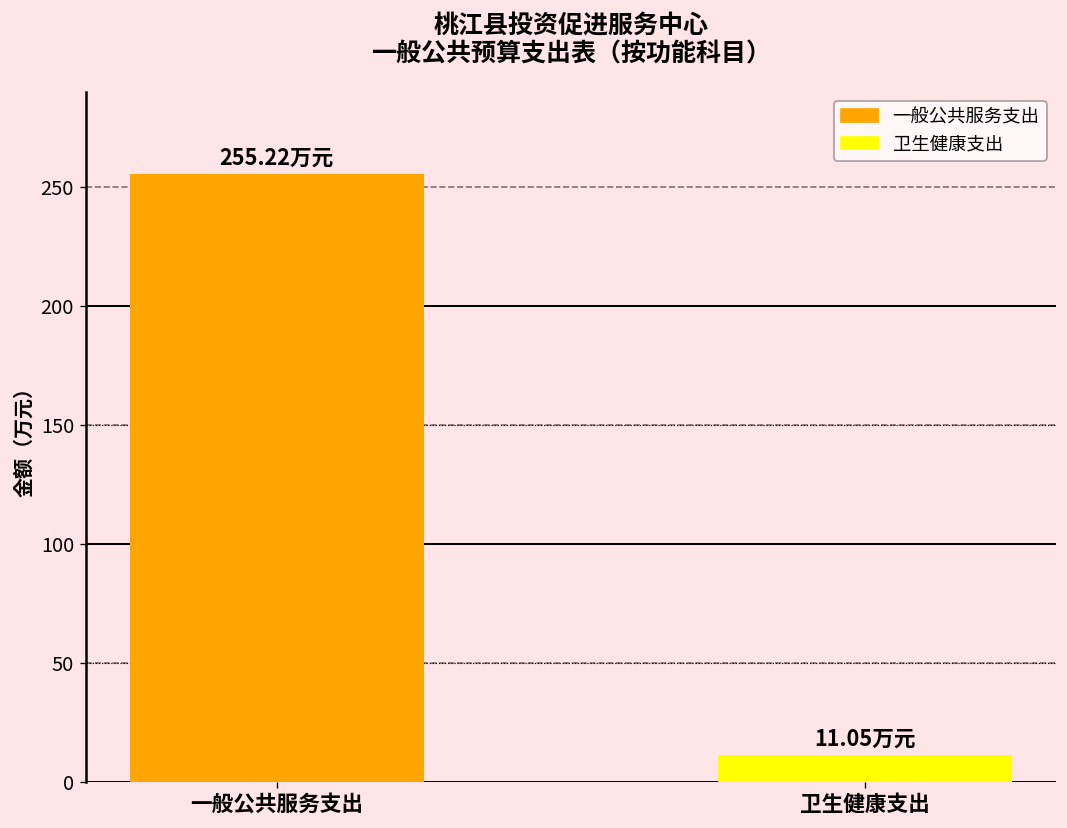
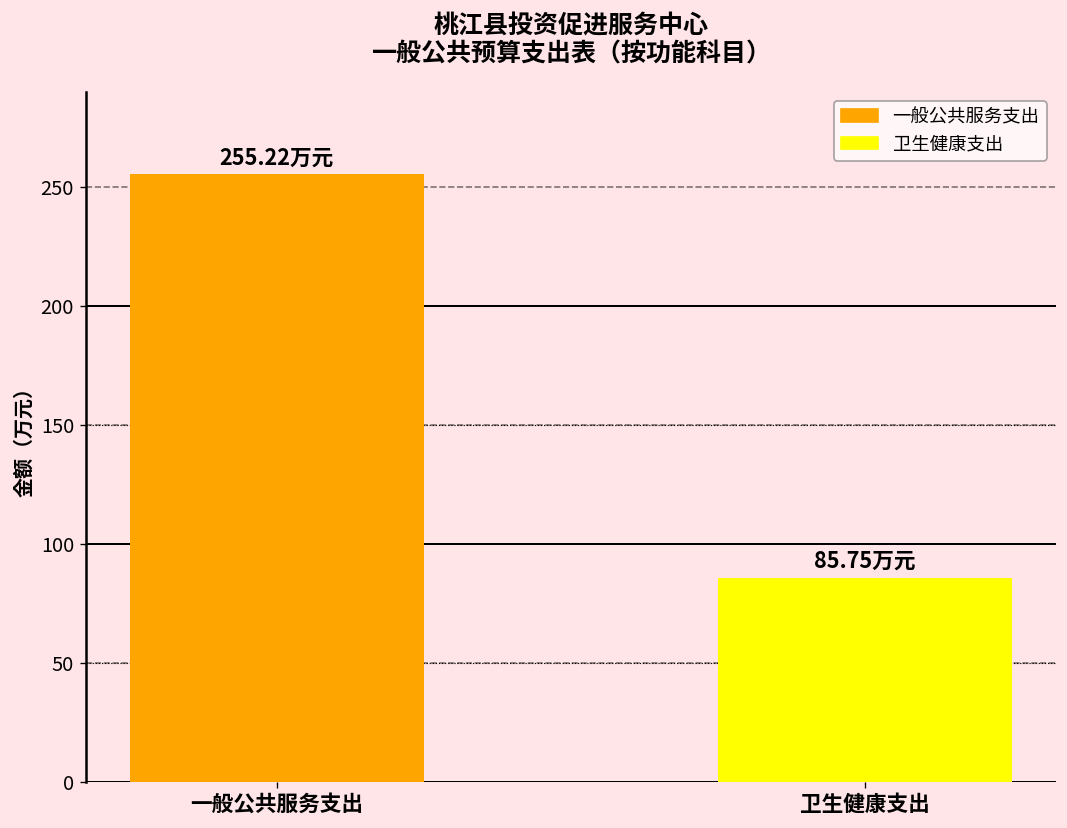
  {
    "一般公共服务支出": 255.22,
-   "卫生健康支出": 11.05
+   "卫生健康支出": 85.75
  }
